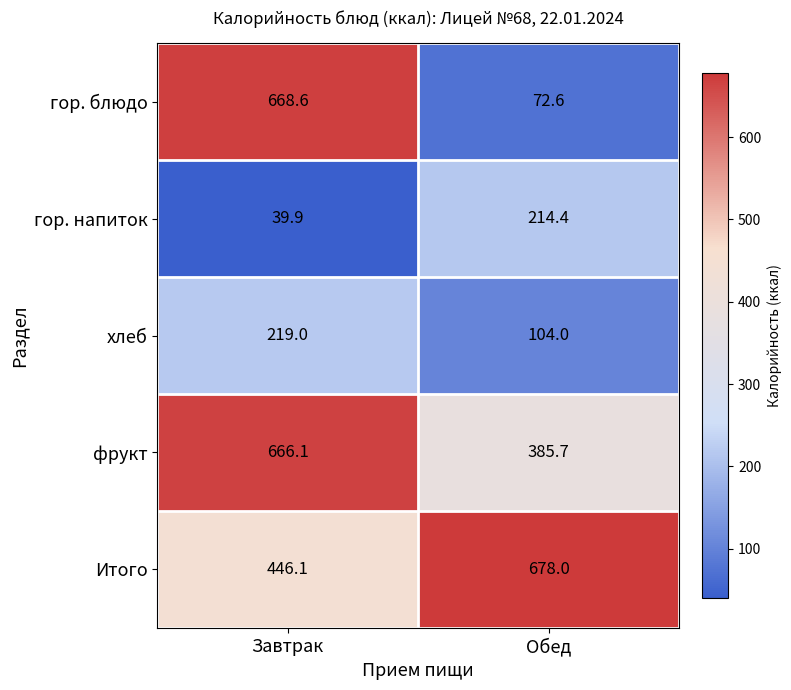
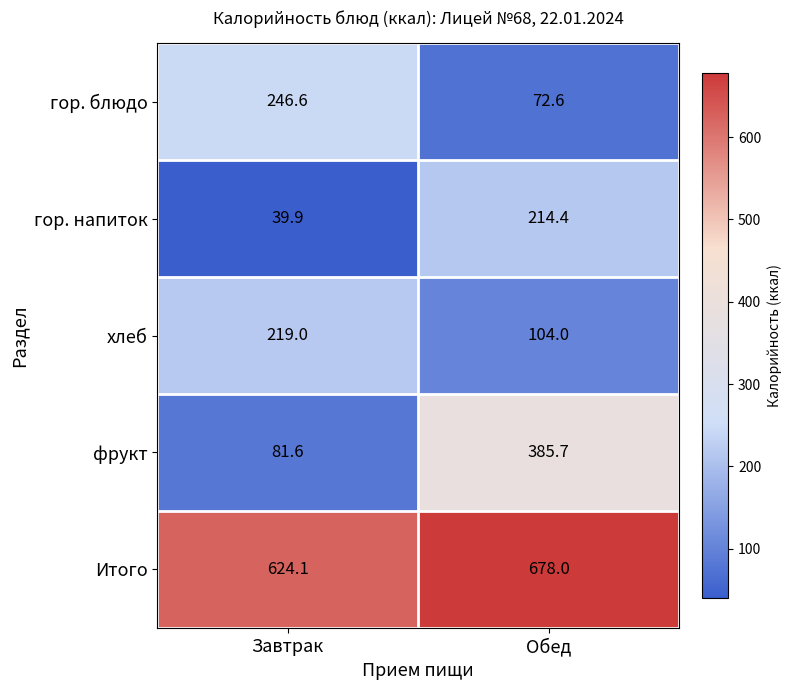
  {
    "гор. блюдо": {
-     "Завтрак": 668.6,
+     "Завтрак": 246.6,
      "Обед": 72.6
    },
    "гор. напиток": {
      "Завтрак": 39.9,
      "Обед": 214.4
    },
    "хлеб": {
      "Завтрак": 219.0,
      "Обед": 104.0
    },
    "фрукт": {
-     "Завтрак": 666.1,
+     "Завтрак": 81.6,
      "Обед": 385.7
    },
    "Итого": {
-     "Завтрак": 446.1,
+     "Завтрак": 624.1,
      "Обед": 678.0
    }
  }
